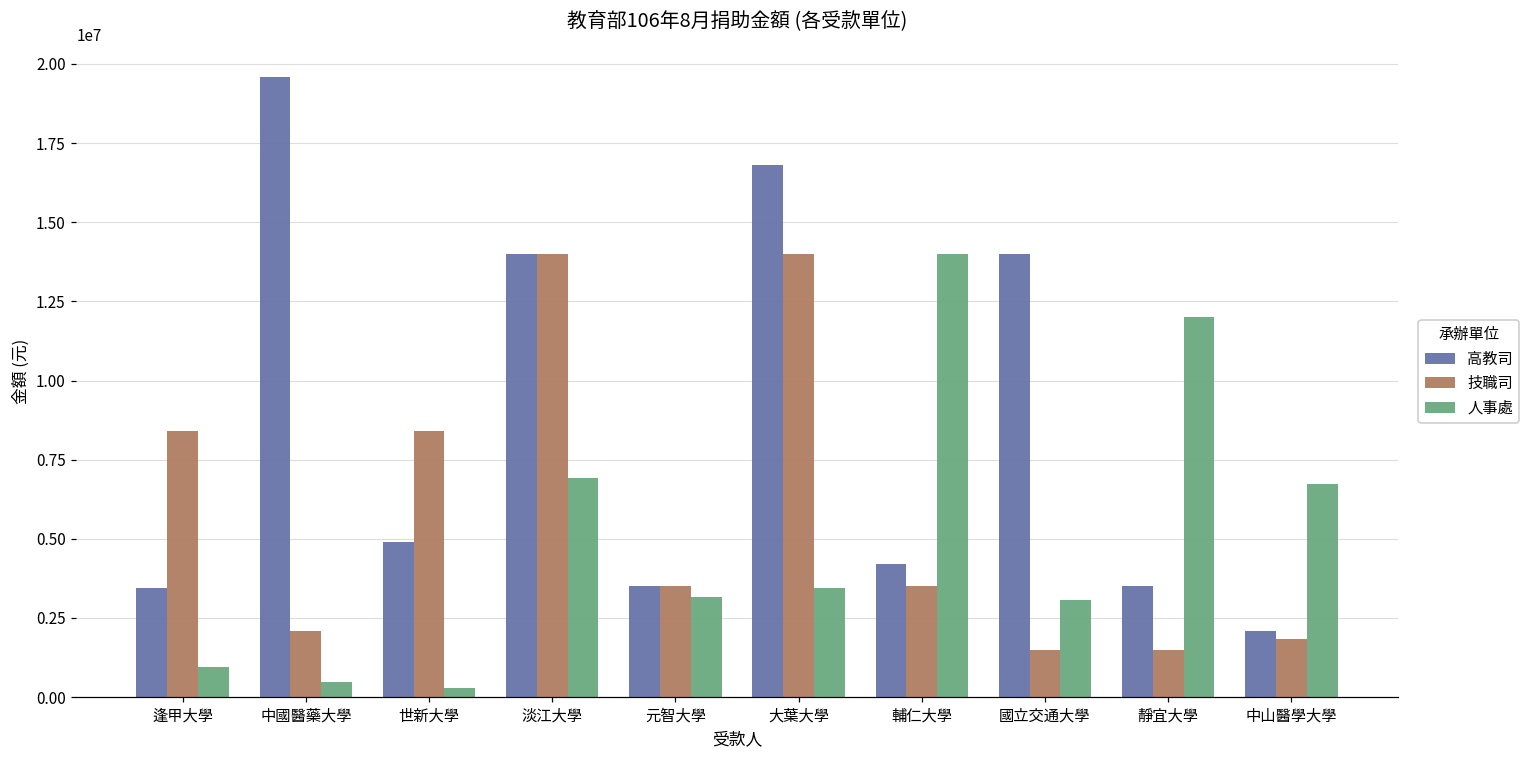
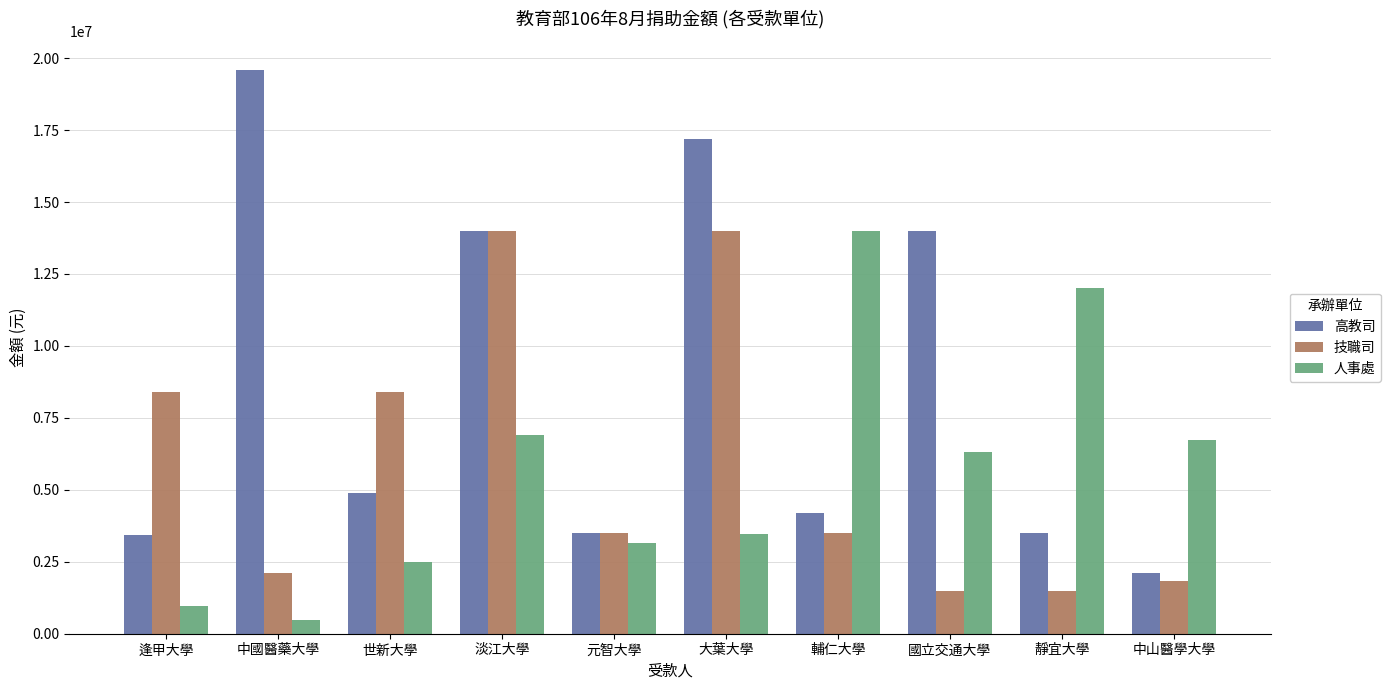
  {
    "高教司": {
      "逢甲大學": 3400000,
      "中國醫藥大學": 19600000,
      "世新大學": 4900000,
      "淡江大學": 14000000,
      "元智大學": 3500000,
-     "大葉大學": 16800000,
+     "大葉大學": 17200000,
      "輔仁大學": 4200000,
      "國立交通大學": 14000000,
      "靜宜大學": 3500000,
      "中山醫學大學": 2100000
    },
    "技職司": {
      "逢甲大學": 8400000,
      "中國醫藥大學": 2100000,
      "世新大學": 8400000,
      "淡江大學": 14000000,
      "元智大學": 3500000,
      "大葉大學": 14000000,
      "輔仁大學": 3500000,
      "國立交通大學": 1500000,
      "靜宜大學": 1500000,
      "中山醫學大學": 1800000
    },
    "人事處": {
      "逢甲大學": 1000000,
      "中國醫藥大學": 500000,
-     "世新大學": 300000,
+     "世新大學": 2500000,
      "淡江大學": 6900000,
      "元智大學": 3200000,
      "大葉大學": 3500000,
      "輔仁大學": 14000000,
-     "國立交通大學": 3100000,
+     "國立交通大學": 6300000,
      "靜宜大學": 12000000,
      "中山醫學大學": 6700000
    }
  }
